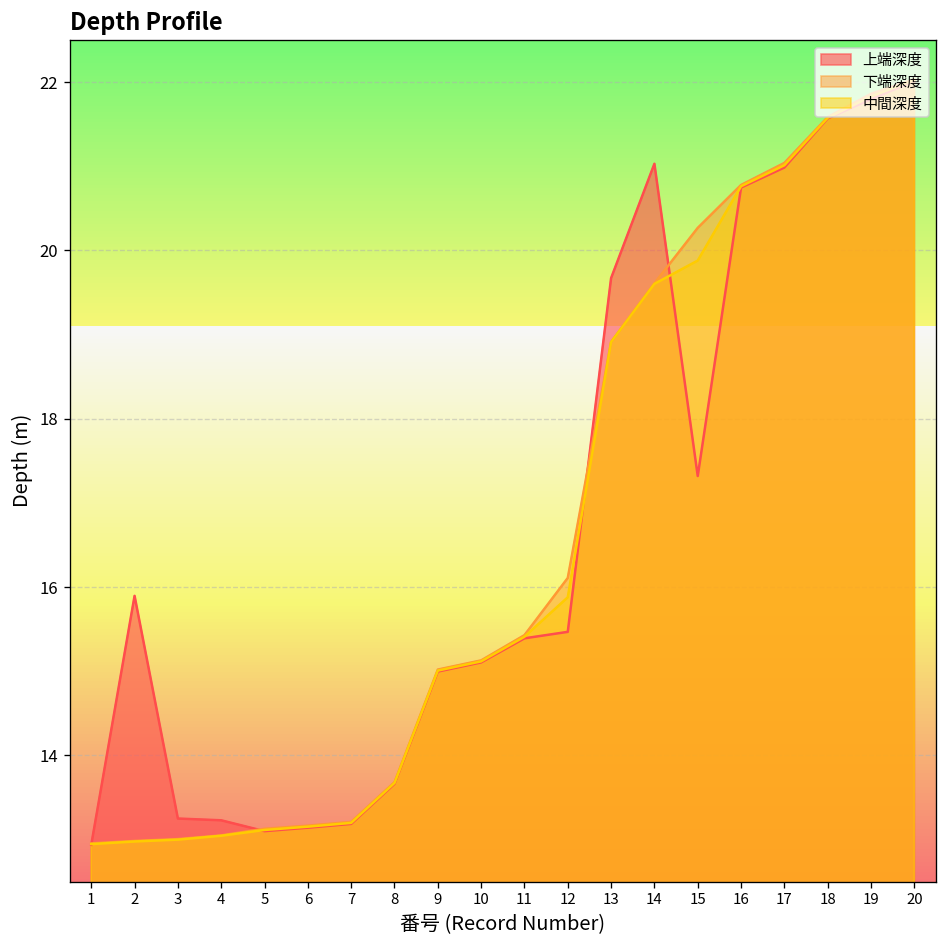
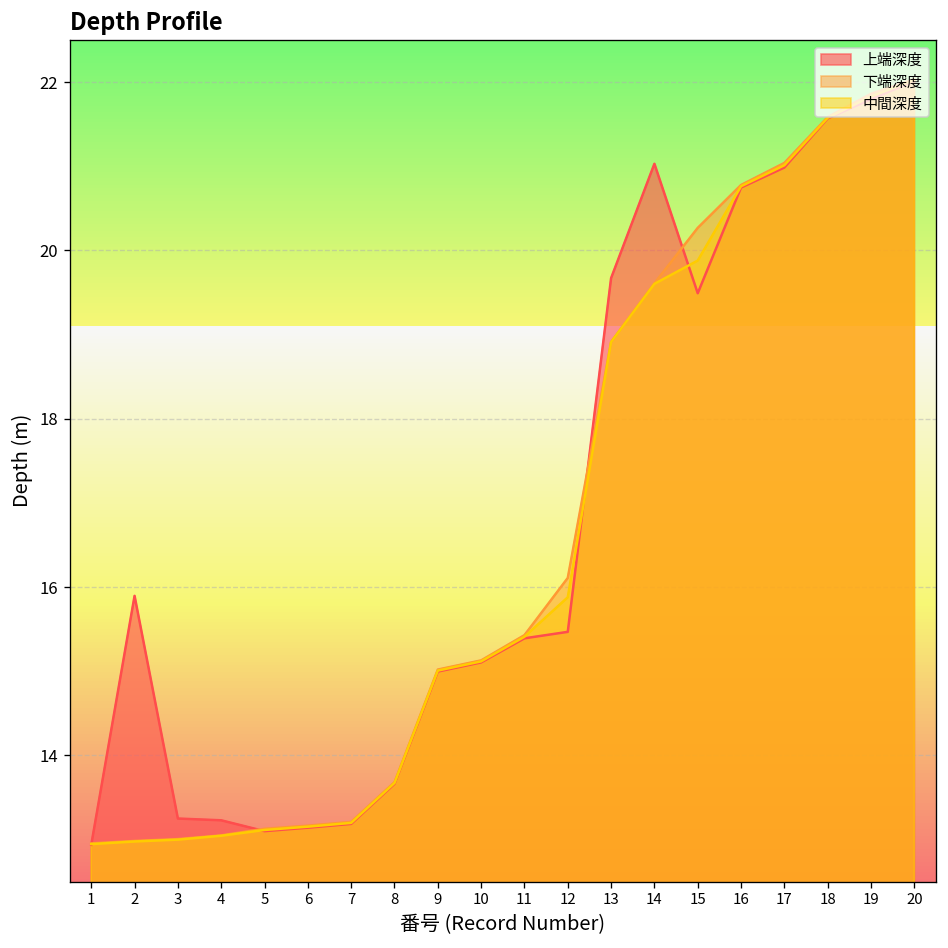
  {
    "上端深度": {
      "2": 15.9,
      "3": 13.2,
      "4": 13.2,
      "12": 15.5,
      "13": 19.7,
      "14": 21.0,
-     "15": 17.3
+     "15": 19.5
    }
  }
